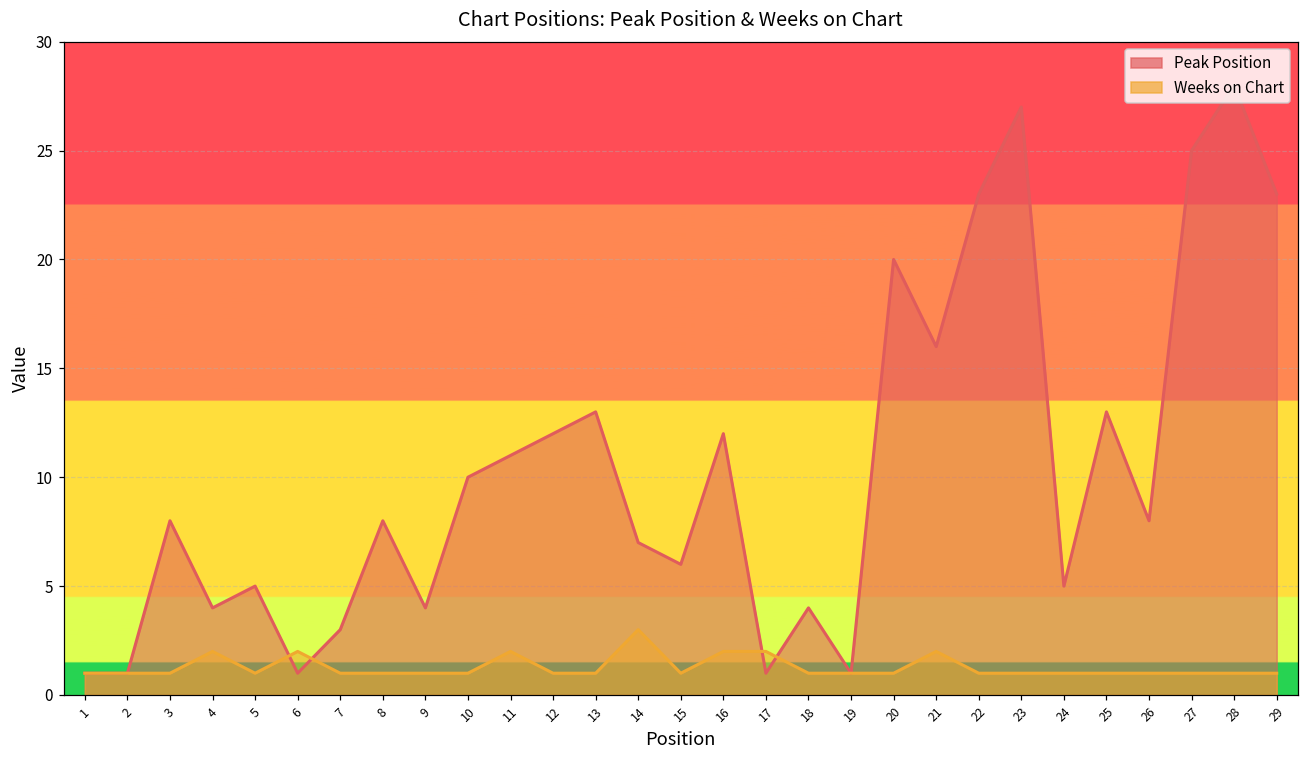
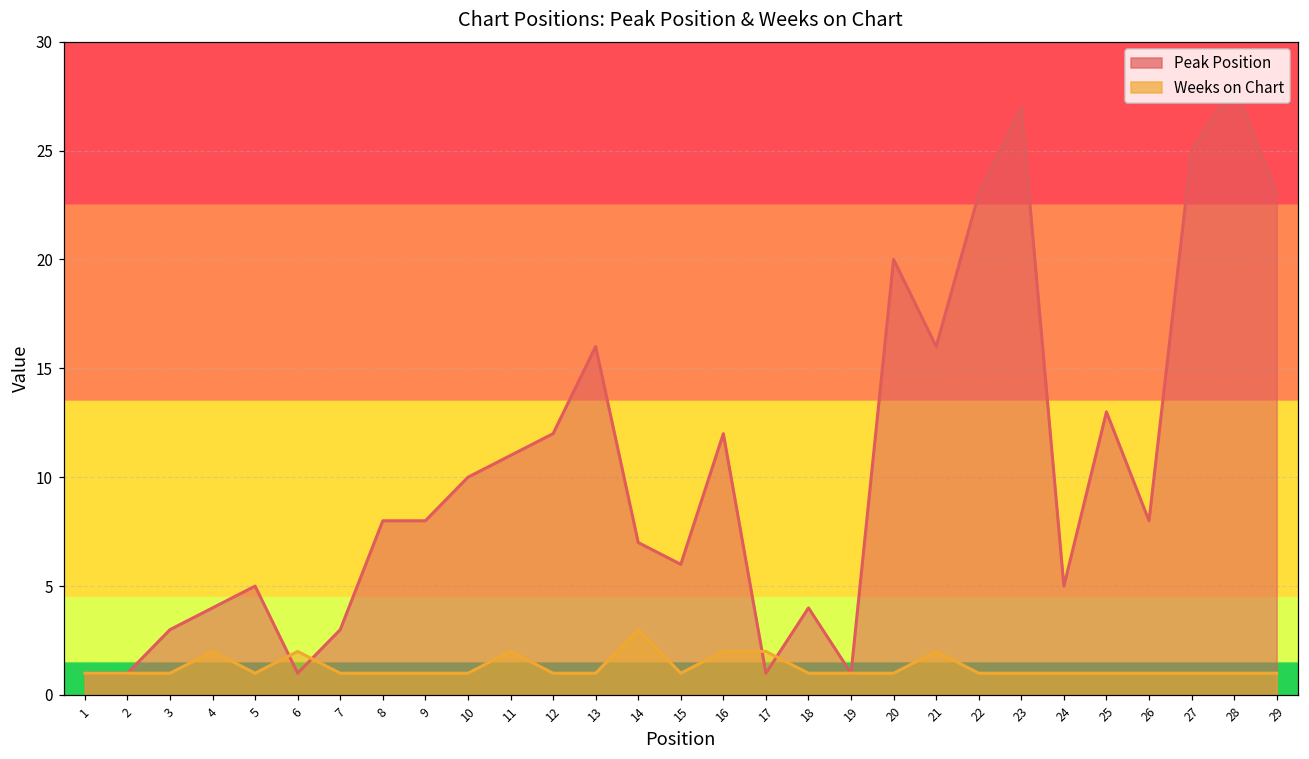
  {
    "Peak Position": {
-     "3": 8,
+     "3": 3,
      "4": 4,
      "5": 5,
      "6": 1,
      "7": 3,
      "8": 8,
-     "9": 4,
+     "9": 8,
      "10": 10,
      "11": 11,
      "12": 12,
-     "13": 13,
+     "13": 16,
      "14": 7,
      "15": 6,
      "16": 12,
      "17": 1,
      "18": 4,
      "20": 20,
      "21": 16,
      "22": 23,
      "23": 27,
      "24": 5,
      "25": 13,
      "26": 8,
      "27": 25,
      "29": 23
    },
    "Weeks on Chart": {
      "3": 1,
      "4": 2,
      "5": 1,
      "6": 2,
      "7": 1,
      "8": 1,
      "9": 1,
      "10": 1,
      "11": 2,
      "12": 1,
      "13": 1,
      "14": 3,
      "15": 1,
      "16": 2,
      "17": 2,
      "18": 1,
      "20": 1,
      "21": 2,
      "22": 1,
      "23": 1,
      "24": 1,
      "25": 1,
      "26": 1,
      "27": 1,
      "28": 1,
      "29": 1
    }
  }
